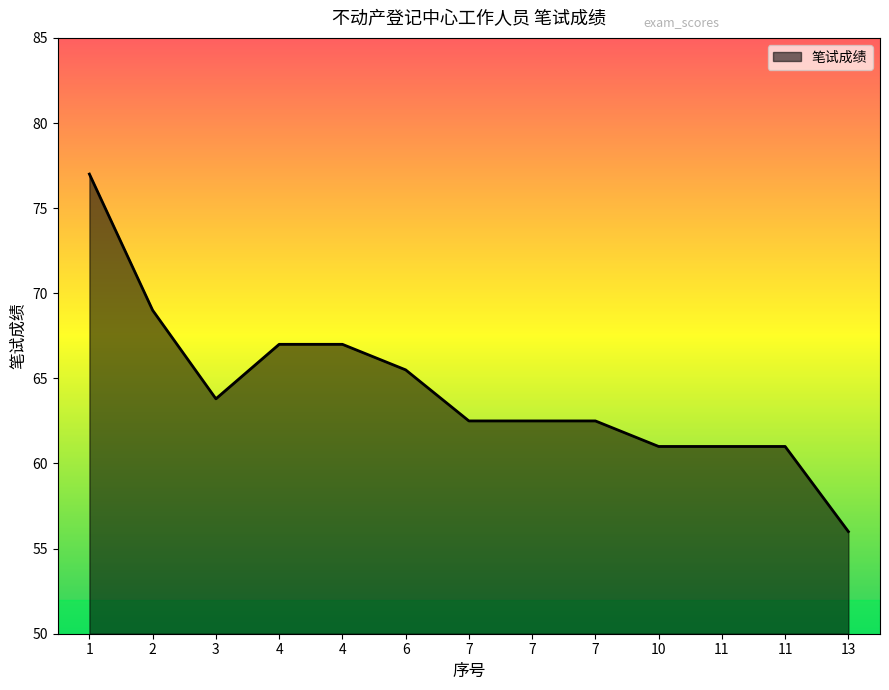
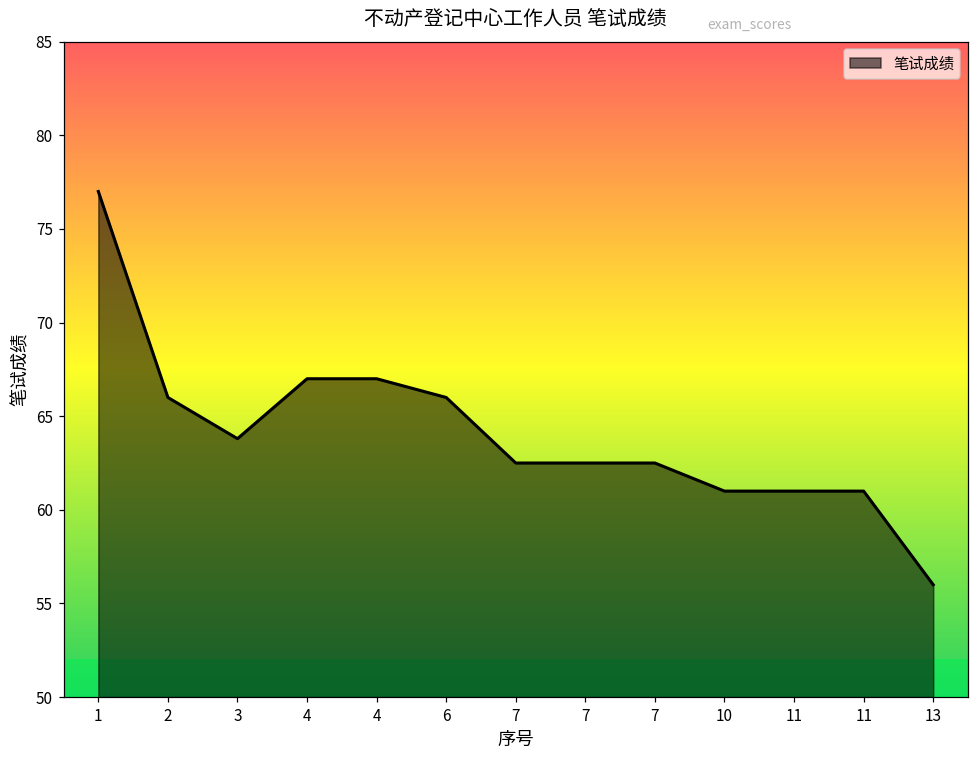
  {
    "1": 77.0,
-   "2": 69,
+   "2": 66,
    "3": 63.8,
-   "6": 65.5,
+   "6": 66.0,
    "10": 61.0,
    "13": 56.0
  }
